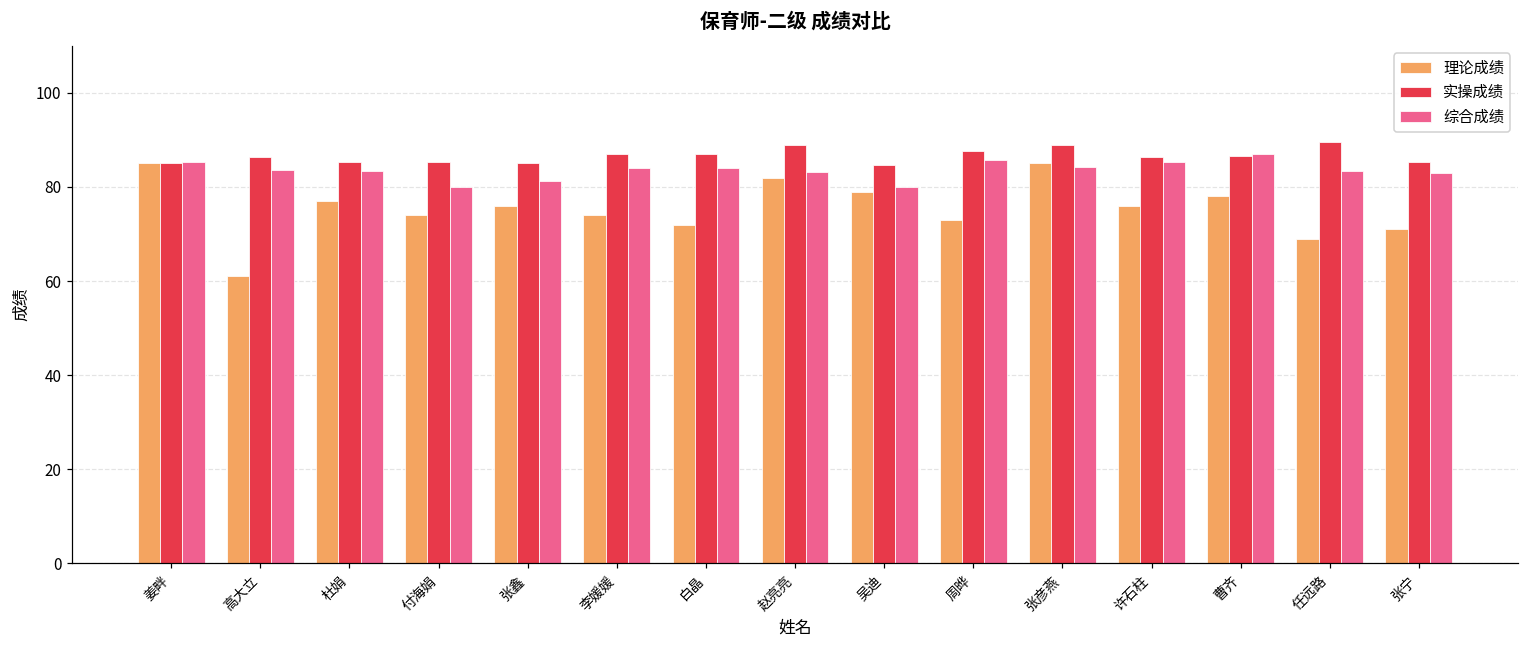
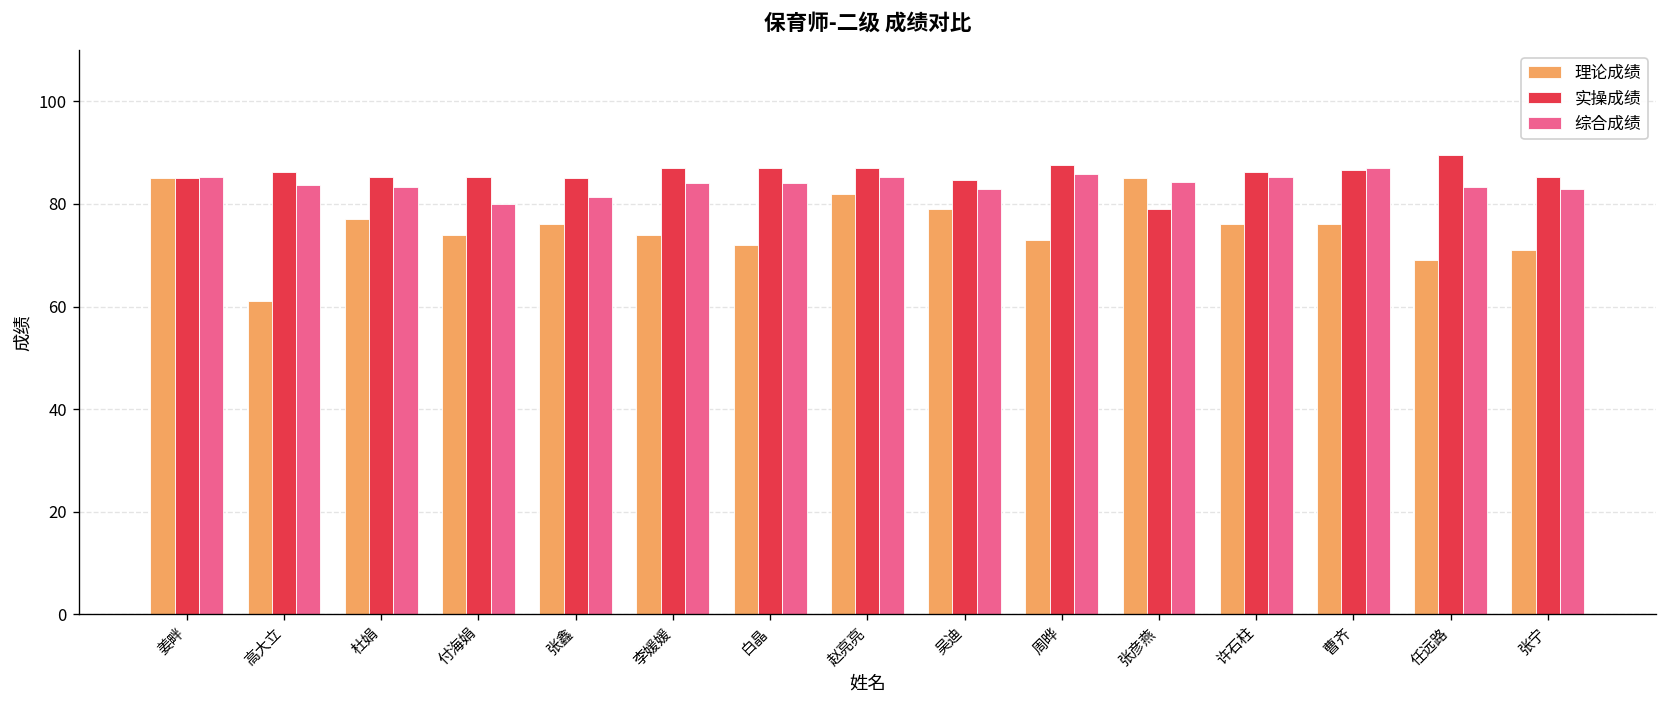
  {
    "理论成绩": {
      "姜畔": 85,
      "高大立": 61,
      "杜娟": 77,
      "付海娟": 74,
      "张鑫": 76,
      "李媛媛": 74,
      "白晶": 72,
      "赵亮亮": 82,
      "吴迪": 79,
      "周晔": 73,
      "张彦燕": 85,
      "许石柱": 76,
-     "曹齐": 78,
+     "曹齐": 76,
      "任远路": 69,
      "张宁": 71
    },
    "实操成绩": {
      "姜畔": 85,
      "高大立": 86,
      "杜娟": 85,
      "付海娟": 85,
      "张鑫": 85,
      "李媛媛": 87,
      "白晶": 87,
-     "赵亮亮": 89,
+     "赵亮亮": 87,
      "吴迪": 85,
      "周晔": 88,
-     "张彦燕": 89,
+     "张彦燕": 79,
      "许石柱": 86,
      "曹齐": 87,
      "任远路": 90,
      "张宁": 85
    },
    "综合成绩": {
      "姜畔": 85,
      "高大立": 84,
      "杜娟": 83,
      "付海娟": 80,
      "张鑫": 81,
      "李媛媛": 84,
      "白晶": 84,
-     "赵亮亮": 83,
-     "吴迪": 80,
+     "赵亮亮": 85,
+     "吴迪": 83,
      "周晔": 86,
      "张彦燕": 84,
      "许石柱": 85,
      "曹齐": 87,
      "任远路": 83,
      "张宁": 83
    }
  }
